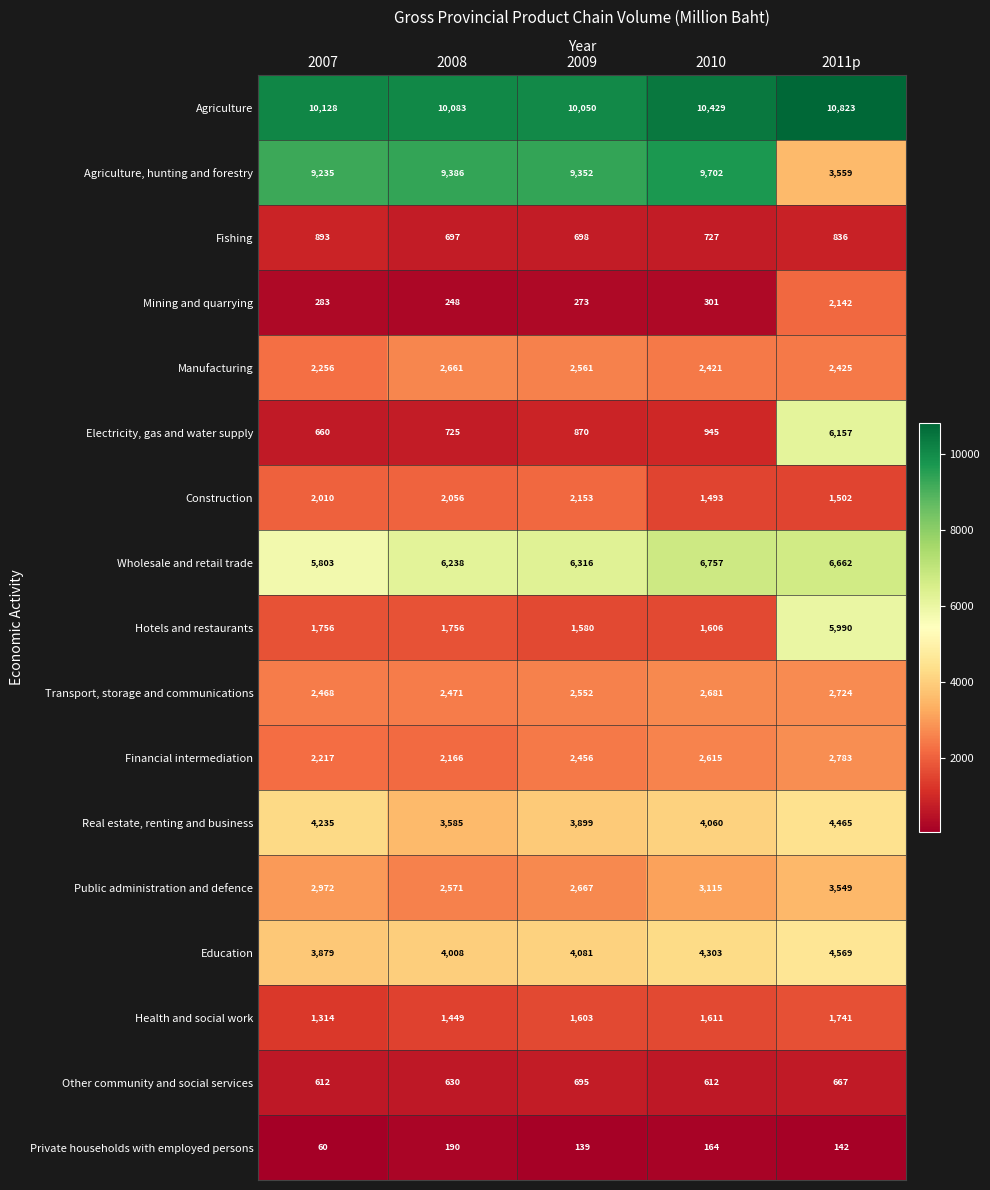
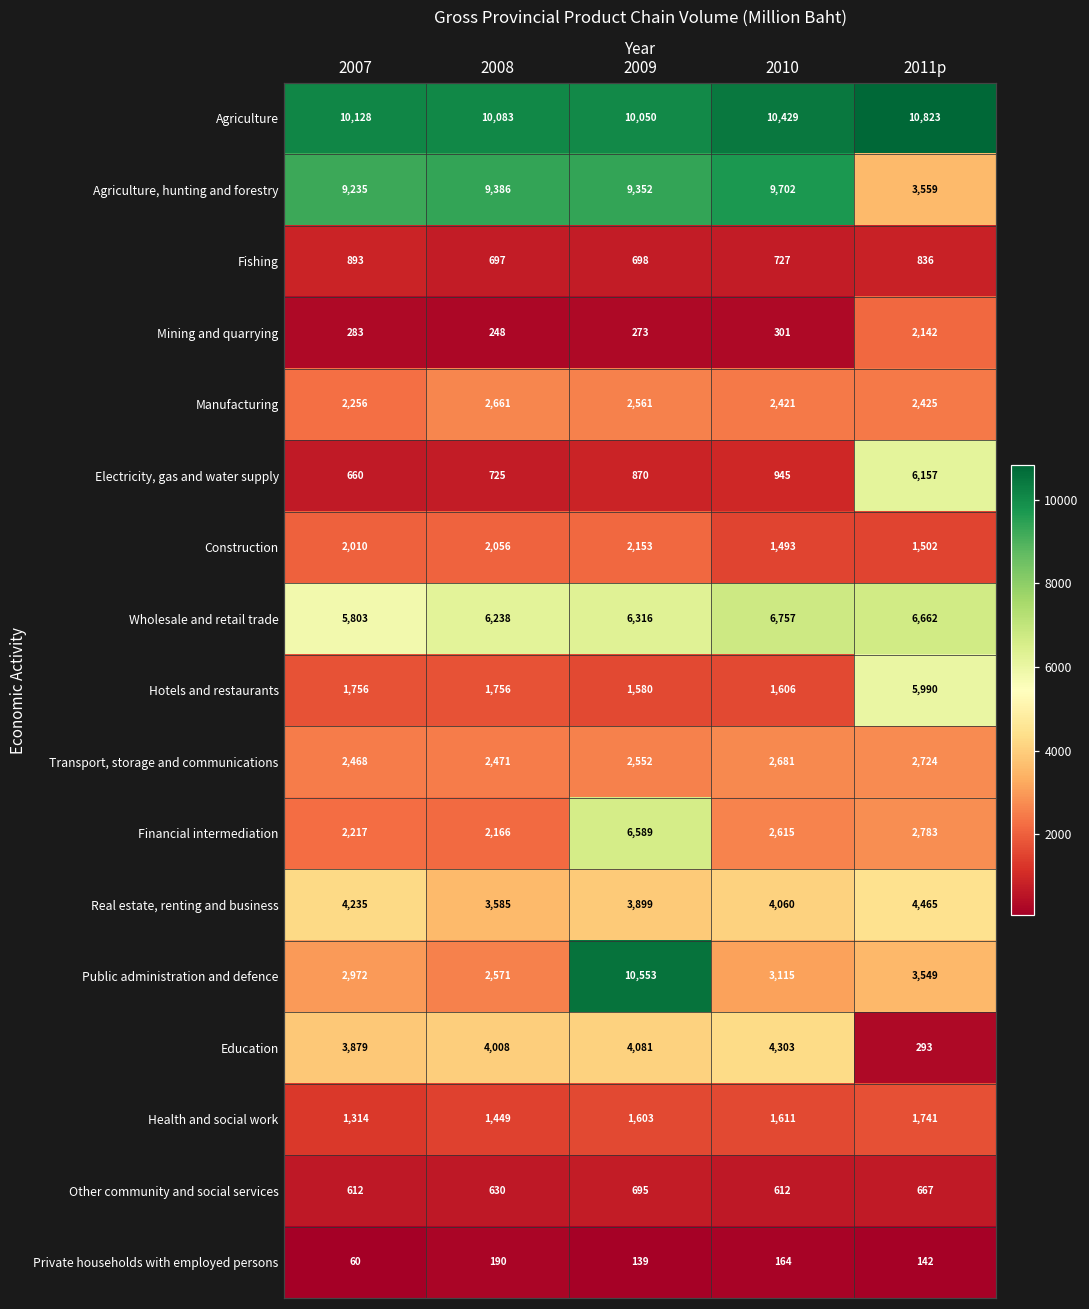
  {
    "Agriculture": {
      "2007": "10,128",
      "2008": "10,083",
      "2009": "10,050",
      "2010": "10,429",
      "2011p": "10,823"
    },
    "Agriculture, hunting and forestry": {
      "2007": "9,235",
      "2008": "9,386",
      "2009": "9,352",
      "2010": "9,702",
      "2011p": "3,559"
    },
    "Fishing": {
      "2007": "893",
      "2008": "697",
      "2009": "698",
      "2010": "727",
      "2011p": "836"
    },
    "Mining and quarrying": {
      "2007": "283",
      "2008": "248",
      "2009": "273",
      "2010": "301",
      "2011p": "2,142"
    },
    "Manufacturing": {
      "2007": "2,256",
      "2008": "2,661",
      "2009": "2,561",
      "2010": "2,421",
      "2011p": "2,425"
    },
    "Electricity, gas and water supply": {
      "2007": "660",
      "2008": "725",
      "2009": "870",
      "2010": "945",
      "2011p": "6,157"
    },
    "Construction": {
      "2007": "2,010",
      "2008": "2,056",
      "2009": "2,153",
      "2010": "1,493",
      "2011p": "1,502"
    },
    "Wholesale and retail trade": {
      "2007": "5,803",
      "2008": "6,238",
      "2009": "6,316",
      "2010": "6,757",
      "2011p": "6,662"
    },
    "Hotels and restaurants": {
      "2007": "1,756",
      "2008": "1,756",
      "2009": "1,580",
      "2010": "1,606",
      "2011p": "5,990"
    },
    "Transport, storage and communications": {
      "2007": "2,468",
      "2008": "2,471",
      "2009": "2,552",
      "2010": "2,681",
      "2011p": "2,724"
    },
    "Financial intermediation": {
      "2007": "2,217",
      "2008": "2,166",
-     "2009": "2,456",
+     "2009": "6,589",
      "2010": "2,615",
      "2011p": "2,783"
    },
    "Real estate, renting and business": {
      "2007": "4,235",
      "2008": "3,585",
      "2009": "3,899",
      "2010": "4,060",
      "2011p": "4,465"
    },
    "Public administration and defence": {
      "2007": "2,972",
      "2008": "2,571",
-     "2009": "2,667",
+     "2009": "10,553",
      "2010": "3,115",
      "2011p": "3,549"
    },
    "Education": {
      "2007": "3,879",
      "2008": "4,008",
      "2009": "4,081",
      "2010": "4,303",
-     "2011p": "4,569"
+     "2011p": "293"
    },
    "Health and social work": {
      "2007": "1,314",
      "2008": "1,449",
      "2009": "1,603",
      "2010": "1,611",
      "2011p": "1,741"
    },
    "Other community and social services": {
      "2007": "612",
      "2008": "630",
      "2009": "695",
      "2010": "612",
      "2011p": "667"
    },
    "Private households with employed persons": {
      "2007": "60",
      "2008": "190",
      "2009": "139",
      "2010": "164",
      "2011p": "142"
    }
  }
